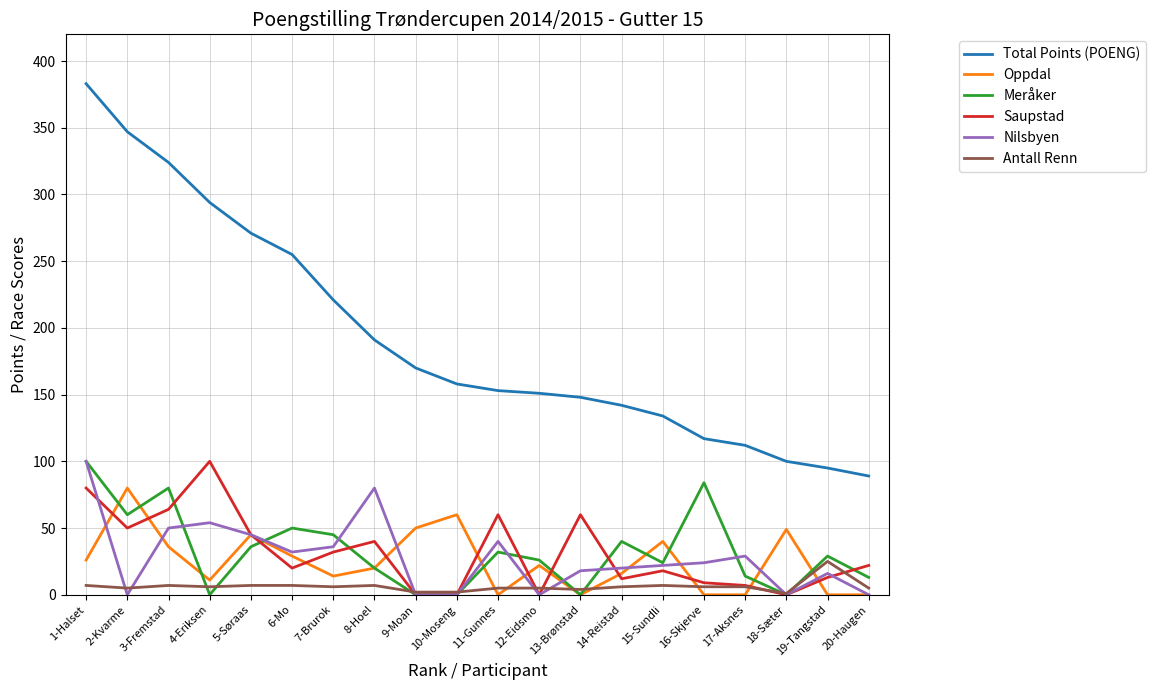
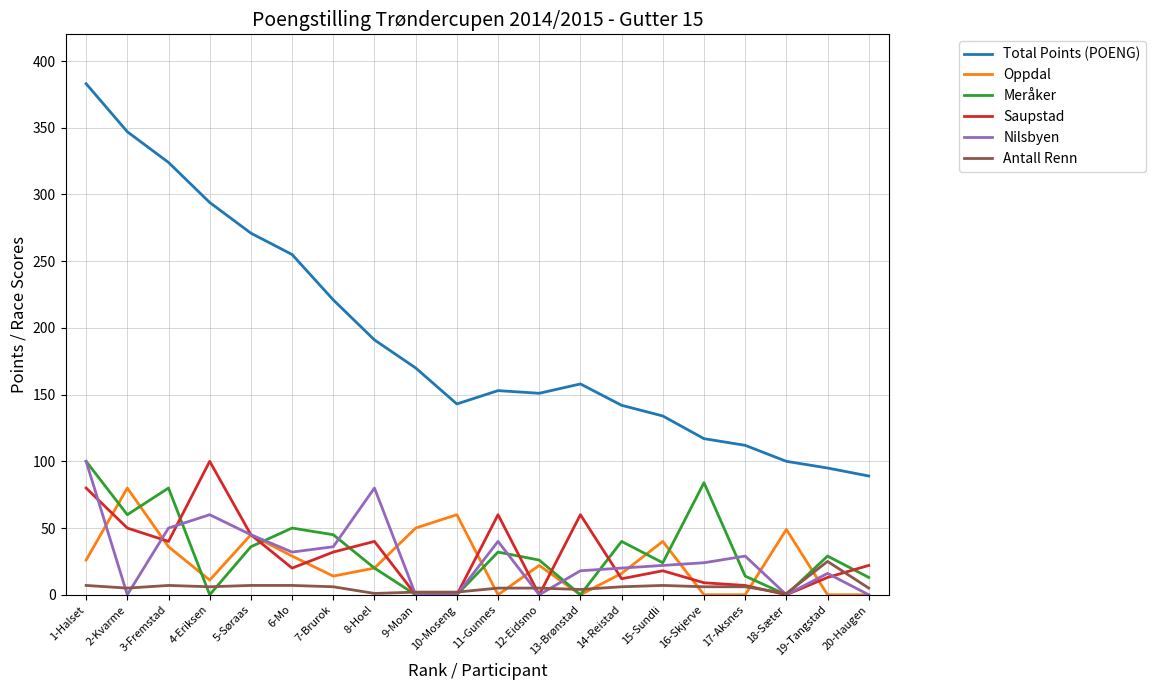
  {
    "Total Points (POENG)": {
      "1-Halset": 383,
      "2-Kvarme": 347,
      "3-Fremstad": 324,
      "4-Eriksen": 294,
      "5-Søraas": 271,
      "6-Mo": 255,
      "7-Brurok": 221,
      "8-Hoel": 191,
      "9-Moan": 170,
-     "10-Moseng": 158,
+     "10-Moseng": 143,
      "11-Gunnes": 153,
      "12-Eidsmo": 151,
-     "13-Brønstad": 148,
+     "13-Brønstad": 158,
      "14-Reistad": 142,
      "15-Sundli": 134,
      "16-Skjerve": 117,
      "17-Aksnes": 112,
      "18-Sæter": 100,
      "19-Tangstad": 95,
      "20-Haugen": 89
    },
    "Oppdal": {
      "1-Halset": 26,
      "2-Kvarme": 80,
      "3-Fremstad": 36,
      "4-Eriksen": 11,
      "6-Mo": 29,
      "7-Brurok": 14,
      "9-Moan": 50,
      "10-Moseng": 60,
      "11-Gunnes": 0,
      "12-Eidsmo": 22,
      "14-Reistad": 16,
      "15-Sundli": 40,
      "16-Skjerve": 0,
      "17-Aksnes": 0,
      "18-Sæter": 49,
      "19-Tangstad": 0
    },
    "Meråker": {
      "2-Kvarme": 60,
      "3-Fremstad": 80,
      "4-Eriksen": 0,
      "5-Søraas": 36,
      "6-Mo": 50,
      "7-Brurok": 45,
      "11-Gunnes": 32,
      "12-Eidsmo": 26,
      "14-Reistad": 40,
      "15-Sundli": 24,
      "16-Skjerve": 84,
      "17-Aksnes": 14,
      "19-Tangstad": 29,
      "20-Haugen": 13
    },
    "Saupstad": {
      "1-Halset": 80,
      "2-Kvarme": 50,
-     "3-Fremstad": 64,
+     "3-Fremstad": 40,
      "4-Eriksen": 100,
      "6-Mo": 20,
      "7-Brurok": 32,
      "8-Hoel": 40,
      "11-Gunnes": 60,
      "13-Brønstad": 60,
      "14-Reistad": 12,
      "15-Sundli": 18,
      "16-Skjerve": 9,
      "19-Tangstad": 13,
      "20-Haugen": 22
    },
    "Nilsbyen": {
      "2-Kvarme": 0,
      "3-Fremstad": 50,
-     "4-Eriksen": 54,
+     "4-Eriksen": 60,
      "6-Mo": 32,
      "7-Brurok": 36,
      "8-Hoel": 80,
      "11-Gunnes": 40,
      "13-Brønstad": 18,
      "14-Reistad": 20,
      "15-Sundli": 22,
      "16-Skjerve": 24,
      "17-Aksnes": 29,
      "19-Tangstad": 16
    },
    "Antall Renn": {
      "1-Halset": 7,
      "2-Kvarme": 5,
      "3-Fremstad": 7,
      "4-Eriksen": 6,
      "5-Søraas": 7,
      "6-Mo": 7,
      "7-Brurok": 6,
-     "8-Hoel": 7,
+     "8-Hoel": 1,
      "9-Moan": 2,
      "10-Moseng": 2,
      "11-Gunnes": 5,
      "12-Eidsmo": 5,
      "13-Brønstad": 4,
      "14-Reistad": 6,
      "15-Sundli": 7,
      "16-Skjerve": 6,
      "19-Tangstad": 25,
      "20-Haugen": 5
    }
  }
